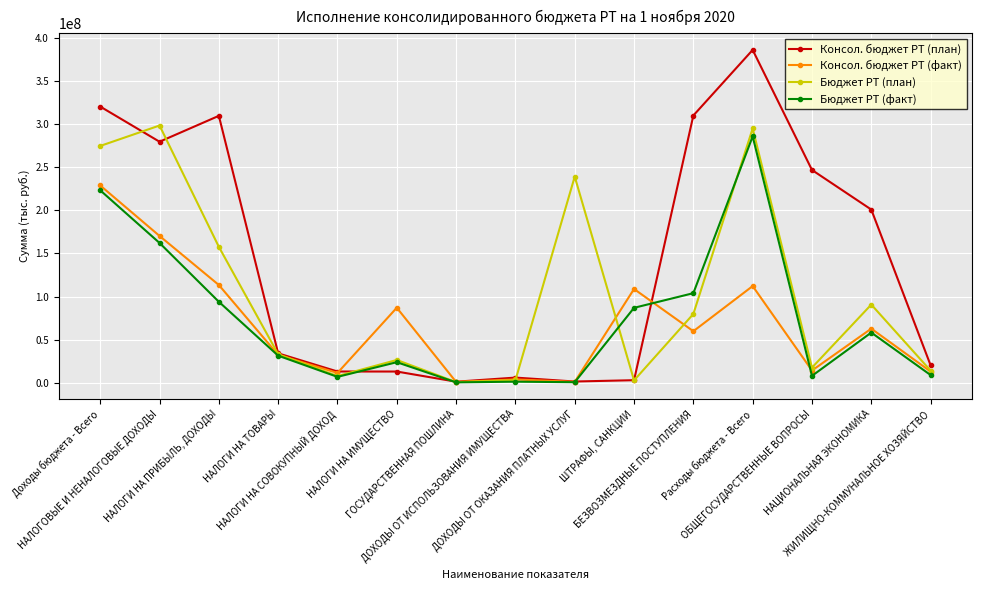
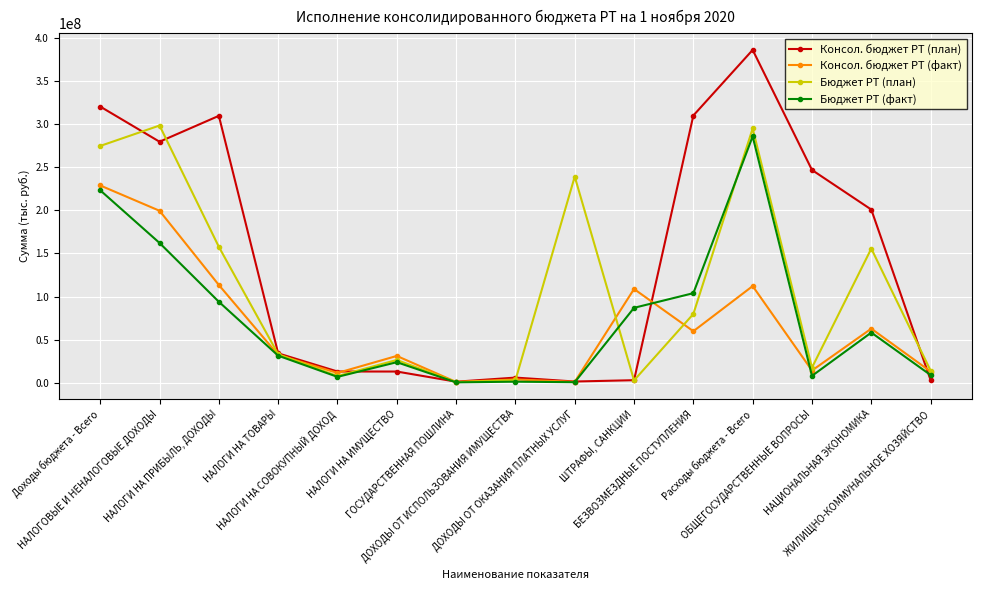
  {
    "Консол. бюджет РТ (план)": {
      "Доходы бюджета - Всего": 320000000,
      "НАЛОГОВЫЕ И НЕНАЛОГОВЫЕ ДОХОДЫ": 280000000,
      "НАЛОГИ НА ПРИБЫЛЬ, ДОХОДЫ": 310000000,
      "НАЛОГИ НА ИМУЩЕСТВО": 10000000,
      "БЕЗВОЗМЕЗДНЫЕ ПОСТУПЛЕНИЯ": 310000000,
      "Расходы бюджета - Всего": 390000000,
      "ОБЩЕГОСУДАРСТВЕННЫЕ ВОПРОСЫ": 250000000,
      "НАЦИОНАЛЬНАЯ ЭКОНОМИКА": 200000000,
-     "ЖИЛИЩНО-КОММУНАЛЬНОЕ ХОЗЯЙСТВО": 20000000
+     "ЖИЛИЩНО-КОММУНАЛЬНОЕ ХОЗЯЙСТВО": 0
    },
    "Консол. бюджет РТ (факт)": {
      "Доходы бюджета - Всего": 230000000,
-     "НАЛОГОВЫЕ И НЕНАЛОГОВЫЕ ДОХОДЫ": 170000000,
+     "НАЛОГОВЫЕ И НЕНАЛОГОВЫЕ ДОХОДЫ": 200000000,
      "НАЛОГИ НА ПРИБЫЛЬ, ДОХОДЫ": 110000000,
-     "НАЛОГИ НА ИМУЩЕСТВО": 90000000,
+     "НАЛОГИ НА ИМУЩЕСТВО": 30000000,
      "ШТРАФЫ, САНКЦИИ": 110000000,
      "БЕЗВОЗМЕЗДНЫЕ ПОСТУПЛЕНИЯ": 60000000,
      "Расходы бюджета - Всего": 110000000,
      "ОБЩЕГОСУДАРСТВЕННЫЕ ВОПРОСЫ": 10000000,
      "НАЦИОНАЛЬНАЯ ЭКОНОМИКА": 60000000
    },
    "Бюджет РТ (план)": {
      "Доходы бюджета - Всего": 270000000,
      "НАЛОГОВЫЕ И НЕНАЛОГОВЫЕ ДОХОДЫ": 300000000,
      "НАЛОГИ НА ПРИБЫЛЬ, ДОХОДЫ": 160000000,
      "ДОХОДЫ ОТ ОКАЗАНИЯ ПЛАТНЫХ УСЛУГ": 240000000,
      "БЕЗВОЗМЕЗДНЫЕ ПОСТУПЛЕНИЯ": 80000000,
      "Расходы бюджета - Всего": 290000000,
      "ОБЩЕГОСУДАРСТВЕННЫЕ ВОПРОСЫ": 20000000,
-     "НАЦИОНАЛЬНАЯ ЭКОНОМИКА": 90000000
+     "НАЦИОНАЛЬНАЯ ЭКОНОМИКА": 160000000
    },
    "Бюджет РТ (факт)": {
      "Доходы бюджета - Всего": 220000000,
      "НАЛОГОВЫЕ И НЕНАЛОГОВЫЕ ДОХОДЫ": 160000000,
      "НАЛОГИ НА ПРИБЫЛЬ, ДОХОДЫ": 90000000,
      "ШТРАФЫ, САНКЦИИ": 90000000,
      "БЕЗВОЗМЕЗДНЫЕ ПОСТУПЛЕНИЯ": 100000000,
      "Расходы бюджета - Всего": 290000000,
      "ОБЩЕГОСУДАРСТВЕННЫЕ ВОПРОСЫ": 10000000,
      "НАЦИОНАЛЬНАЯ ЭКОНОМИКА": 60000000,
      "ЖИЛИЩНО-КОММУНАЛЬНОЕ ХОЗЯЙСТВО": 10000000
    }
  }
